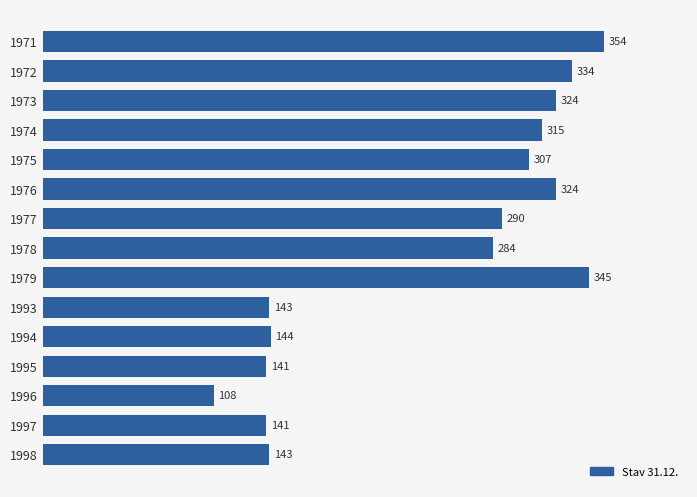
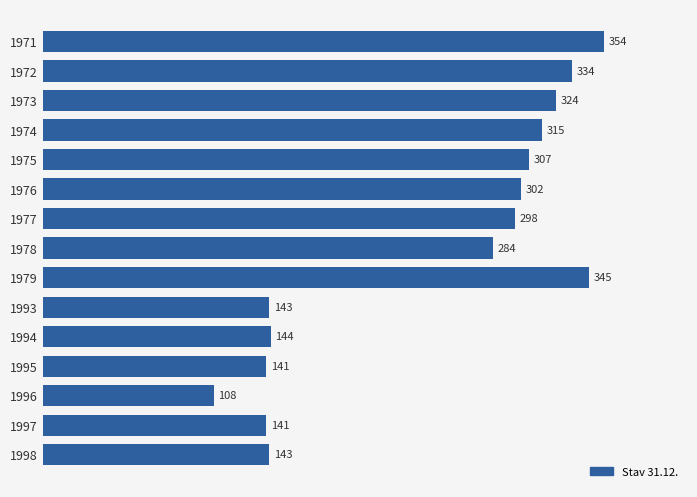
  {
    "1971": 354,
    "1972": 334,
    "1973": 324,
    "1974": 315,
    "1975": 307,
-   "1976": 324,
-   "1977": 290,
+   "1976": 302,
+   "1977": 298,
    "1978": 284,
    "1979": 345,
    "1993": 143,
    "1994": 144,
    "1995": 141,
    "1996": 108,
    "1997": 141,
    "1998": 143
  }
